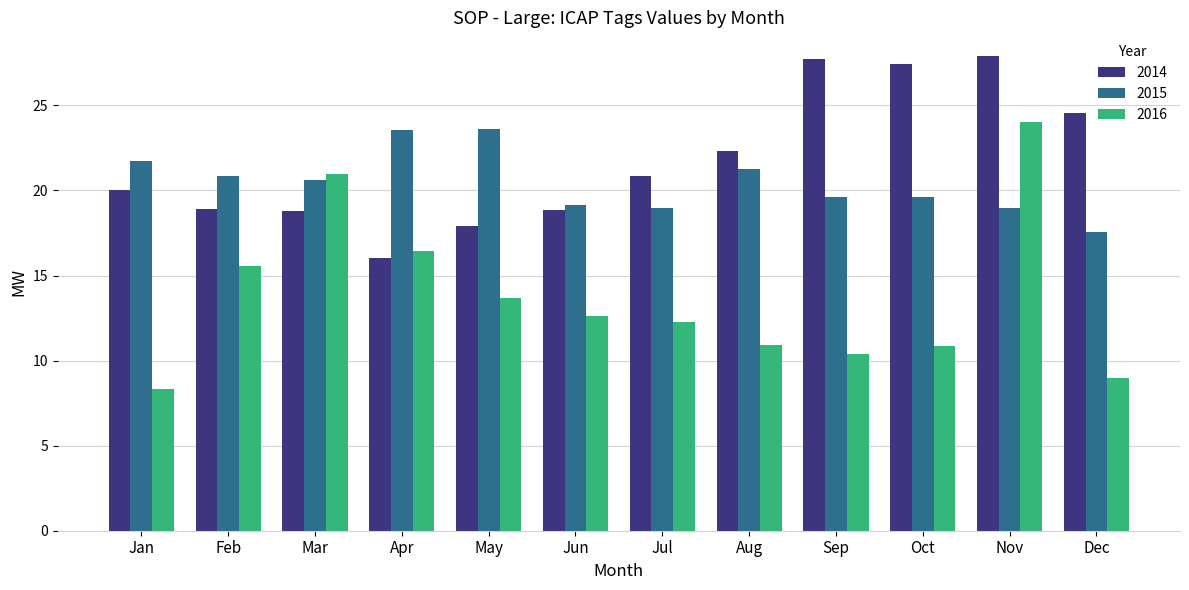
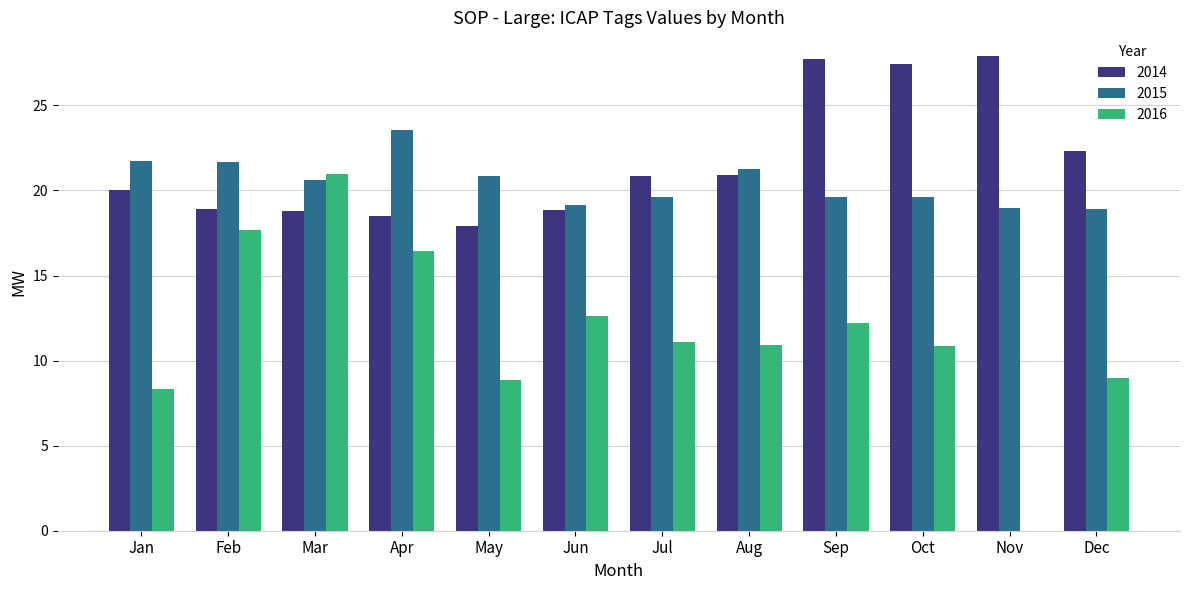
  {
    "2014": {
      "Jan": 20.0,
      "Feb": 18.9,
      "Mar": 18.8,
-     "Apr": 16.0,
+     "Apr": 18.5,
      "May": 17.9,
      "Jun": 18.9,
      "Jul": 20.8,
-     "Aug": 22.3,
+     "Aug": 20.9,
      "Sep": 27.7,
      "Oct": 27.5,
      "Nov": 27.9,
-     "Dec": 24.6
+     "Dec": 22.3
    },
    "2015": {
      "Jan": 21.7,
-     "Feb": 20.8,
+     "Feb": 21.7,
      "Mar": 20.6,
      "Apr": 23.6,
-     "May": 23.6,
+     "May": 20.9,
      "Jun": 19.1,
-     "Jul": 19.0,
+     "Jul": 19.6,
      "Aug": 21.3,
      "Sep": 19.6,
      "Oct": 19.6,
      "Nov": 19.0,
-     "Dec": 17.5
+     "Dec": 18.9
    },
    "2016": {
      "Jan": 8.3,
-     "Feb": 15.6,
+     "Feb": 17.7,
      "Mar": 21.0,
      "Apr": 16.5,
-     "May": 13.7,
+     "May": 8.9,
      "Jun": 12.6,
-     "Jul": 12.2,
+     "Jul": 11.1,
      "Aug": 10.9,
-     "Sep": 10.4,
+     "Sep": 12.2,
      "Oct": 10.9,
-     "Nov": 24,
+     "Nov": 0,
      "Dec": 9.0
    }
  }
